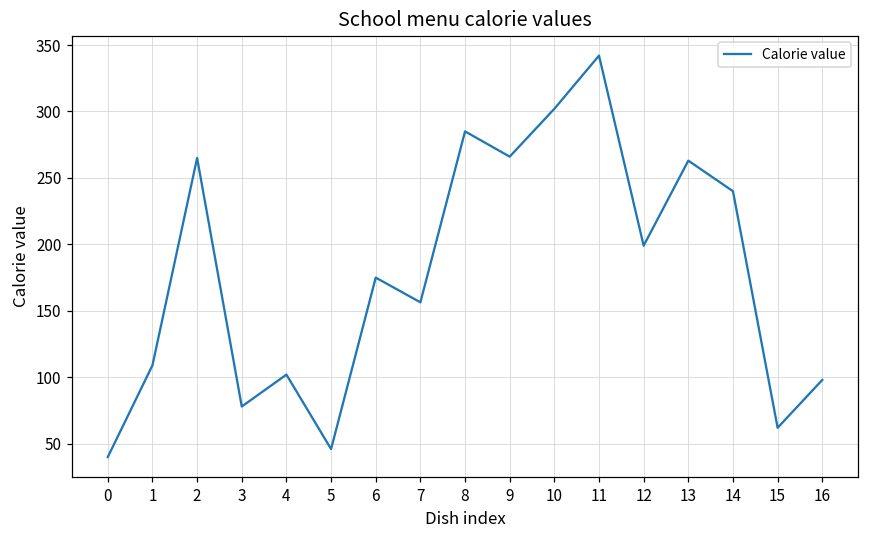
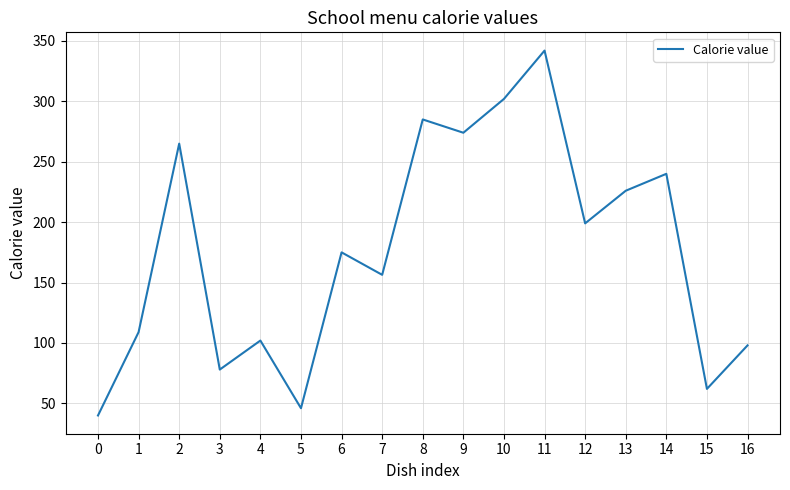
  {
    "0": 40,
    "1": 109,
    "2": 265,
    "3": 78,
    "4": 102,
    "5": 46,
    "6": 175,
    "7": 156,
    "8": 285,
-   "9": 266,
+   "9": 274,
    "10": 302,
    "11": 342,
    "12": 199,
-   "13": 263,
+   "13": 226,
    "14": 240,
    "15": 62,
    "16": 98
  }
